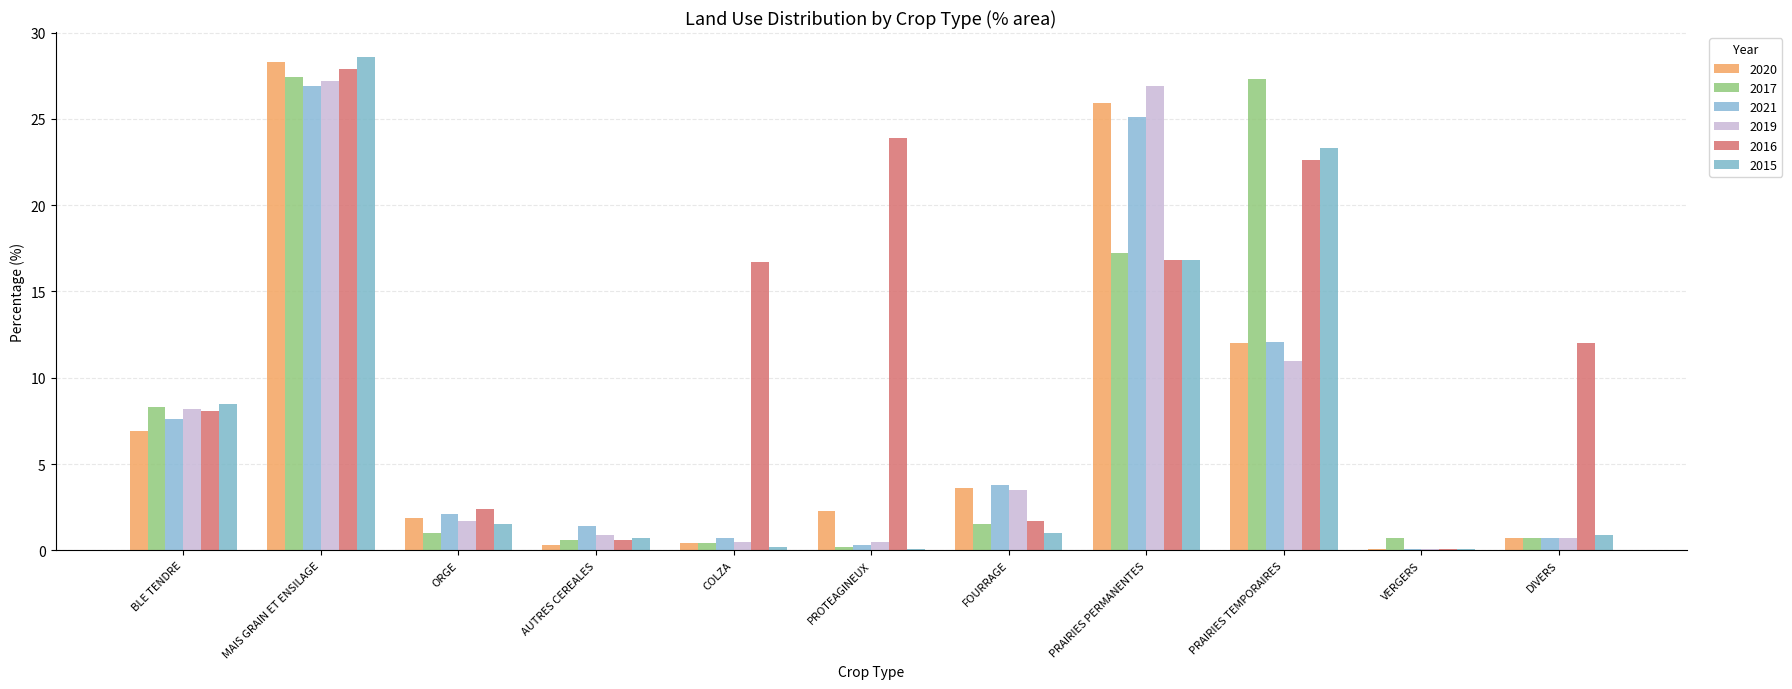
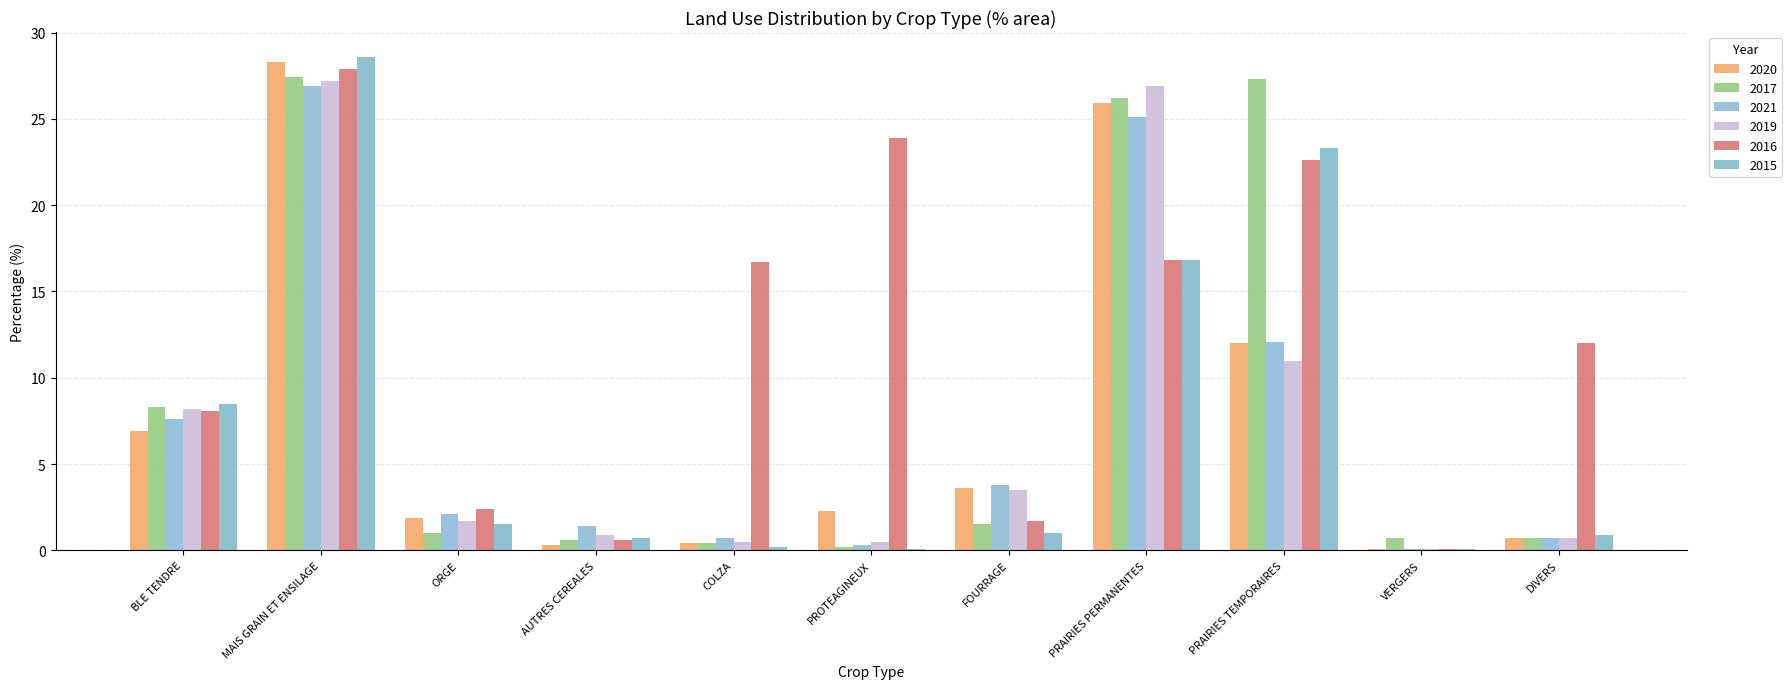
  {
    "2020": {
      "BLE TENDRE": 6.9,
      "MAIS GRAIN ET ENSILAGE": 28.3,
      "ORGE": 1.9,
      "AUTRES CEREALES": 0.3,
      "COLZA": 0.4,
      "PROTEAGINEUX": 2.3,
      "FOURRAGE": 3.6,
      "PRAIRIES PERMANENTES": 25.9,
      "PRAIRIES TEMPORAIRES": 12.0,
      "DIVERS": 0.7
    },
    "2017": {
      "BLE TENDRE": 8.3,
      "MAIS GRAIN ET ENSILAGE": 27.4,
      "ORGE": 1.0,
      "AUTRES CEREALES": 0.6,
      "COLZA": 0.4,
      "PROTEAGINEUX": 0.2,
      "FOURRAGE": 1.5,
-     "PRAIRIES PERMANENTES": 17.2,
+     "PRAIRIES PERMANENTES": 26.2,
      "PRAIRIES TEMPORAIRES": 27.3,
      "VERGERS": 0.7,
      "DIVERS": 0.7
    },
    "2019": {
      "BLE TENDRE": 8.2,
      "MAIS GRAIN ET ENSILAGE": 27.2,
      "ORGE": 1.7,
      "AUTRES CEREALES": 0.9,
      "COLZA": 0.5,
      "PROTEAGINEUX": 0.5,
      "FOURRAGE": 3.5,
      "PRAIRIES PERMANENTES": 26.9,
      "PRAIRIES TEMPORAIRES": 11.0,
      "DIVERS": 0.7
    },
    "2016": {
      "BLE TENDRE": 8.1,
      "MAIS GRAIN ET ENSILAGE": 27.9,
      "ORGE": 2.4,
      "AUTRES CEREALES": 0.6,
      "COLZA": 16.7,
      "PROTEAGINEUX": 23.9,
      "FOURRAGE": 1.7,
      "PRAIRIES PERMANENTES": 16.8,
      "PRAIRIES TEMPORAIRES": 22.6,
      "DIVERS": 12.0
    }
  }
